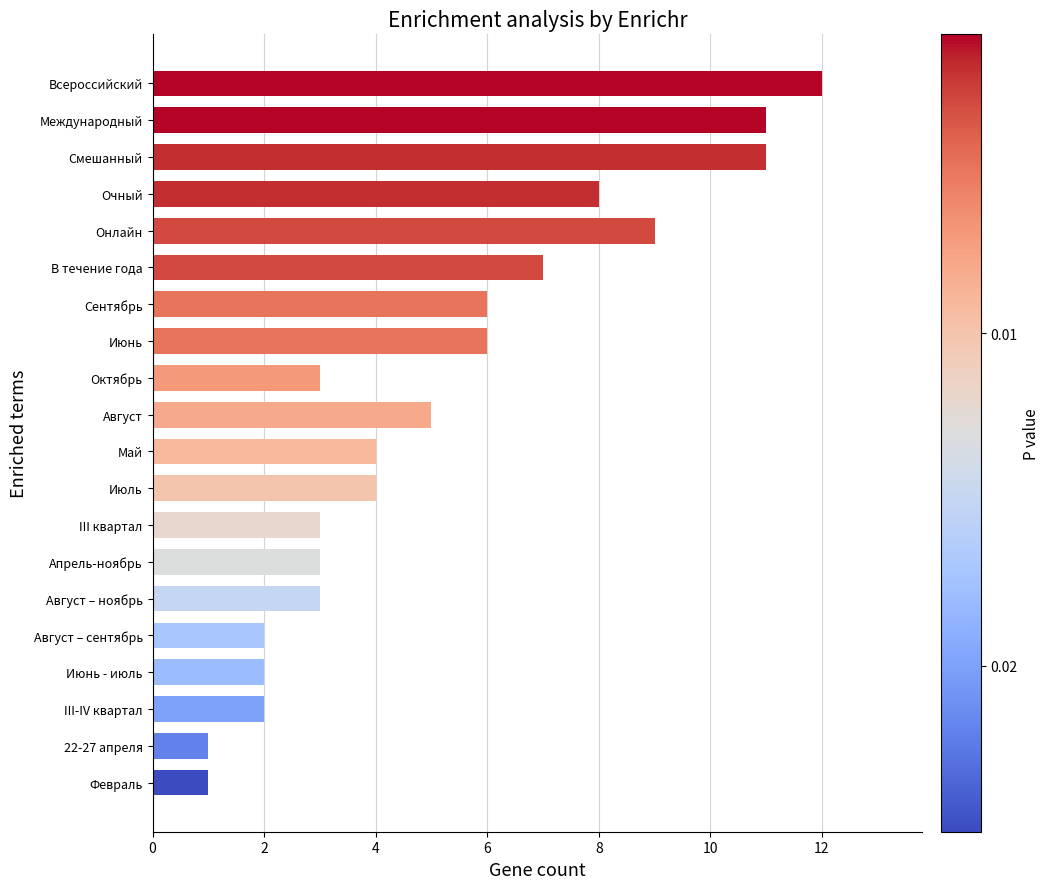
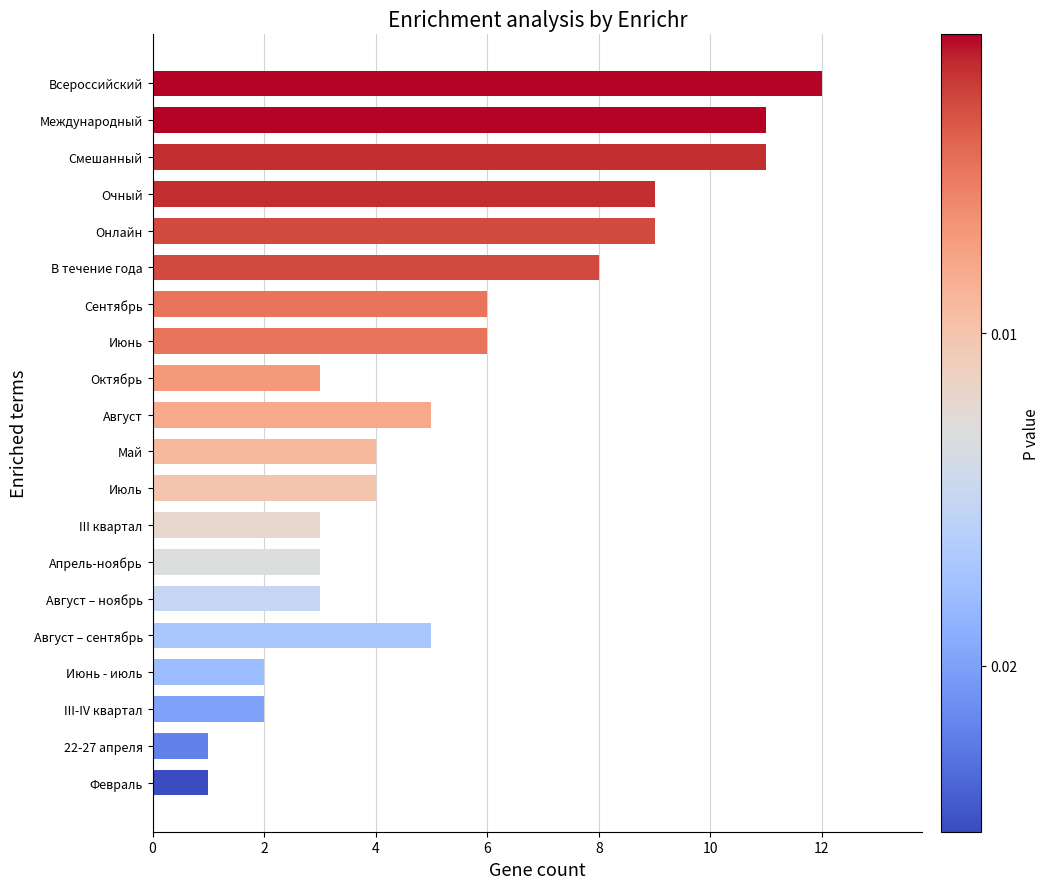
  {
    "Всероссийский": 12,
    "Международный": 11,
    "Смешанный": 11,
-   "Очный": 8,
+   "Очный": 9,
    "Онлайн": 9,
-   "В течение года": 7,
+   "В течение года": 8,
    "Сентябрь": 6,
    "Июнь": 6,
    "Октябрь": 3,
    "Август": 5,
    "Май": 4,
    "Июль": 4,
    "III квартал": 3,
    "Апрель-ноябрь": 3,
    "Август – ноябрь": 3,
-   "Август – сентябрь": 2,
+   "Август – сентябрь": 5,
    "Июнь - июль": 2,
    "III-IV квартал": 2,
    "22-27 апреля": 1,
    "Февраль": 1
  }
